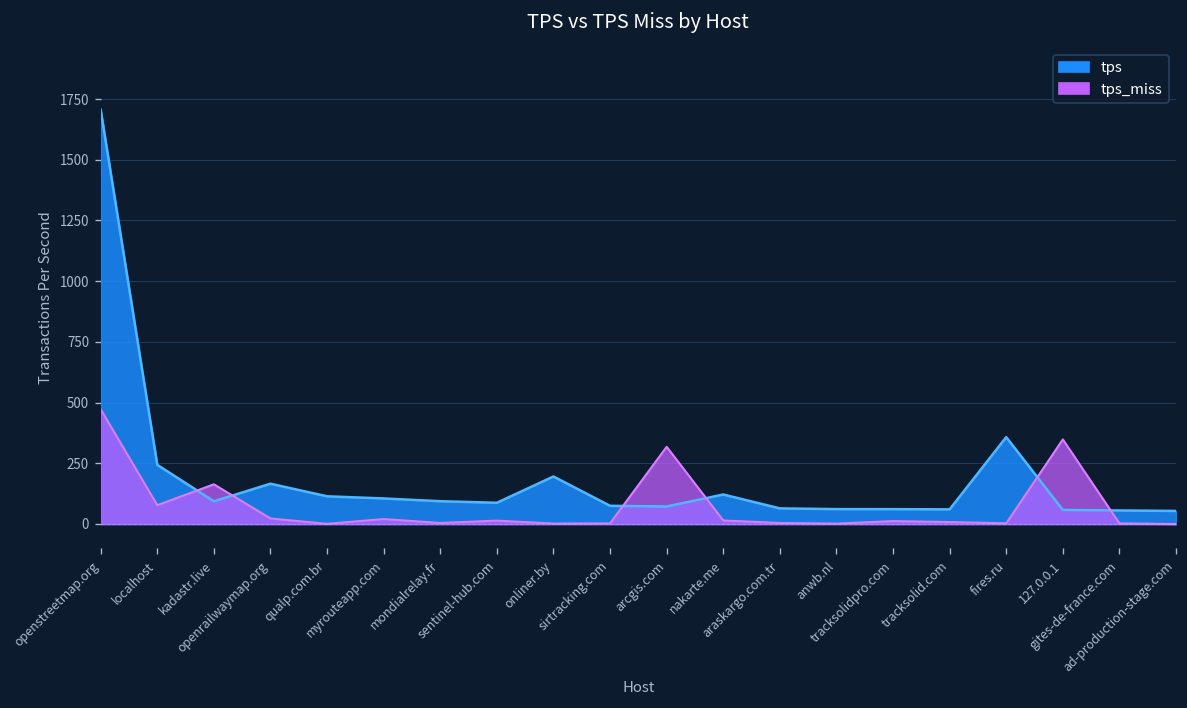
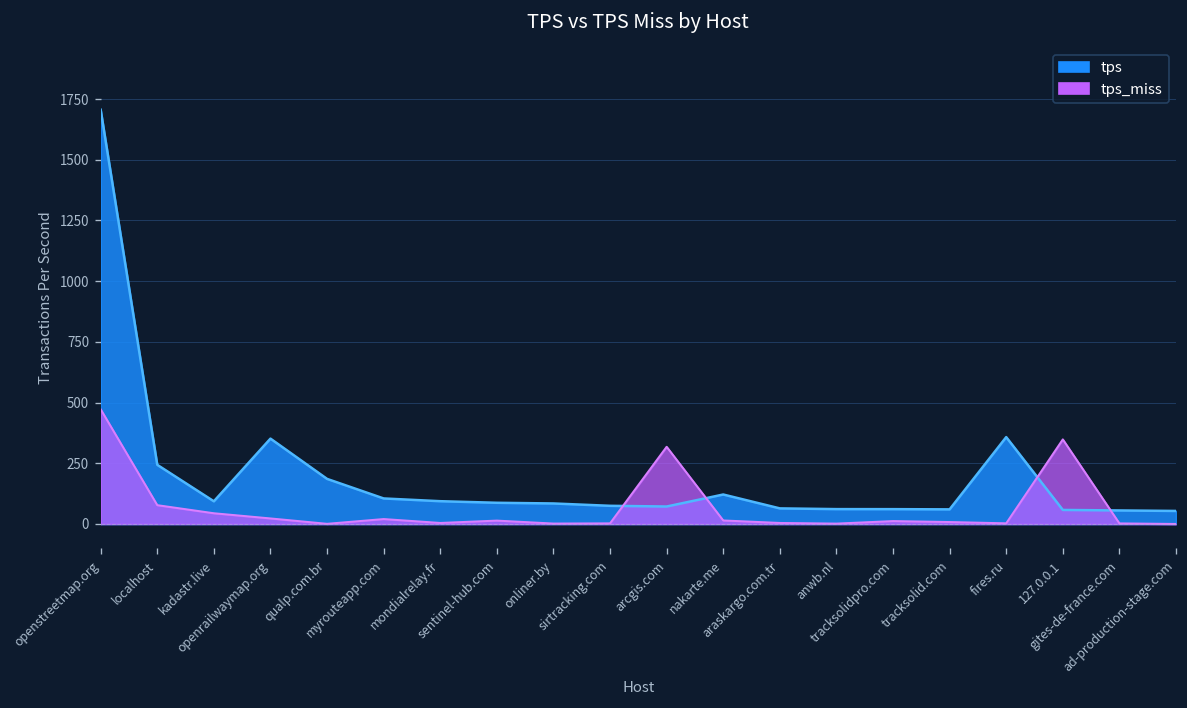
  {
    "tps": {
      "openstreetmap.org": 1710,
      "localhost": 240,
      "kadastr.live": 90,
-     "openrailwaymap.org": 170,
-     "qualp.com.br": 110,
+     "openrailwaymap.org": 350,
+     "qualp.com.br": 190,
      "myrouteapp.com": 110,
      "mondialrelay.fr": 90,
      "sentinel-hub.com": 90,
-     "onliner.by": 200,
+     "onliner.by": 80,
      "sirtracking.com": 70,
      "arcgis.com": 70,
      "nakarte.me": 120,
      "araskargo.com.tr": 60,
      "anwb.nl": 60,
      "tracksolidpro.com": 60,
      "tracksolid.com": 60,
      "fires.ru": 360,
      "127.0.0.1": 60,
      "gites-de-france.com": 60,
      "ad-production-stage.com": 50
    },
    "tps_miss": {
      "openstreetmap.org": 470,
      "localhost": 80,
-     "kadastr.live": 160,
+     "kadastr.live": 40,
      "openrailwaymap.org": 20,
      "qualp.com.br": 0,
      "myrouteapp.com": 20,
      "mondialrelay.fr": 0,
      "sentinel-hub.com": 10,
      "onliner.by": 0,
      "sirtracking.com": 0,
      "arcgis.com": 320,
      "nakarte.me": 10,
      "araskargo.com.tr": 0,
      "anwb.nl": 0,
      "tracksolidpro.com": 10,
      "tracksolid.com": 10,
      "fires.ru": 0,
      "127.0.0.1": 350,
      "gites-de-france.com": 0,
      "ad-production-stage.com": 0
    }
  }
